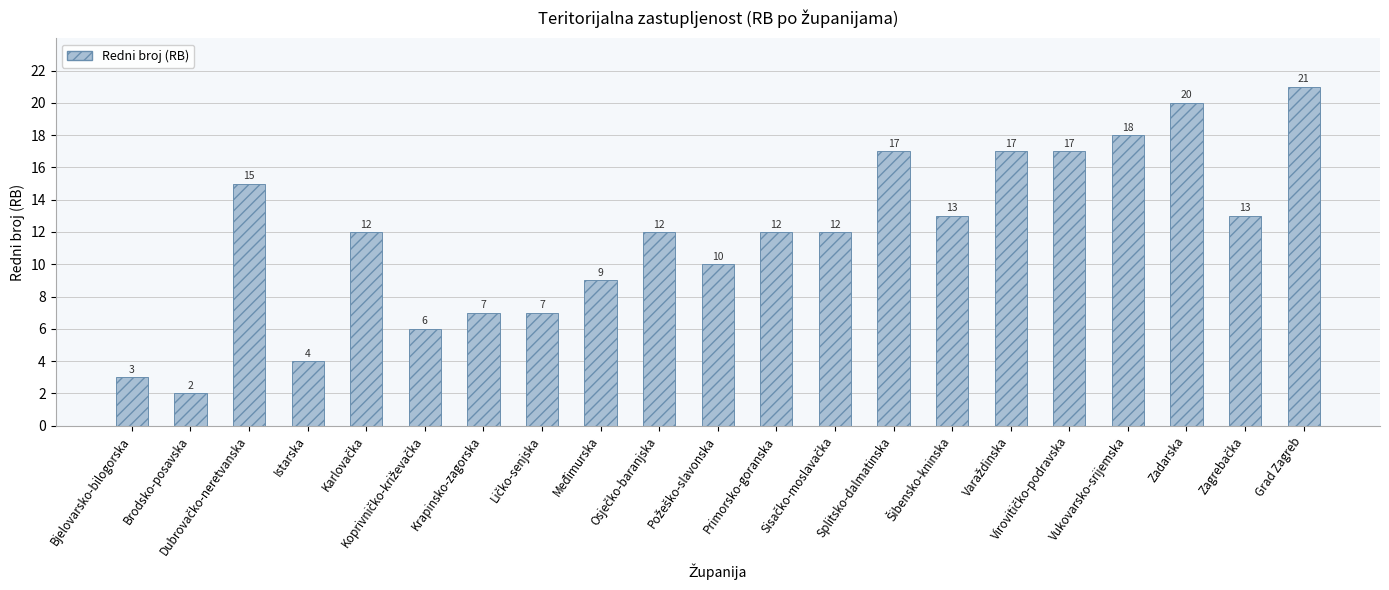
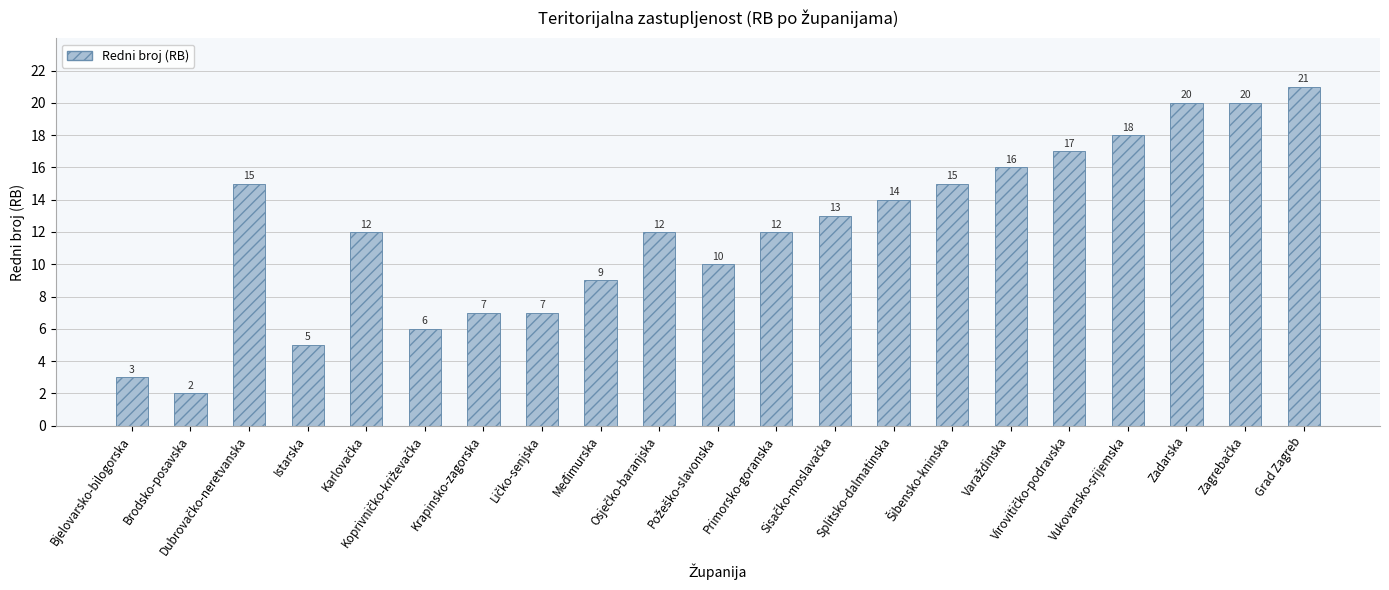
  {
    "Bjelovarsko-bilogorska": 3,
    "Brodsko-posavska": 2,
    "Dubrovačko-neretvanska": 15,
-   "Istarska": 4,
+   "Istarska": 5,
    "Karlovačka": 12,
    "Koprivničko-križevačka": 6,
    "Krapinsko-zagorska": 7,
    "Ličko-senjska": 7,
    "Međimurska": 9,
    "Osječko-baranjska": 12,
    "Požeško-slavonska": 10,
    "Primorsko-goranska": 12,
-   "Sisačko-moslavačka": 12,
-   "Splitsko-dalmatinska": 17,
-   "Šibensko-kninska": 13,
-   "Varaždinska": 17,
+   "Sisačko-moslavačka": 13,
+   "Splitsko-dalmatinska": 14,
+   "Šibensko-kninska": 15,
+   "Varaždinska": 16,
    "Virovitičko-podravska": 17,
    "Vukovarsko-srijemska": 18,
    "Zadarska": 20,
-   "Zagrebačka": 13,
+   "Zagrebačka": 20,
    "Grad Zagreb": 21
  }
